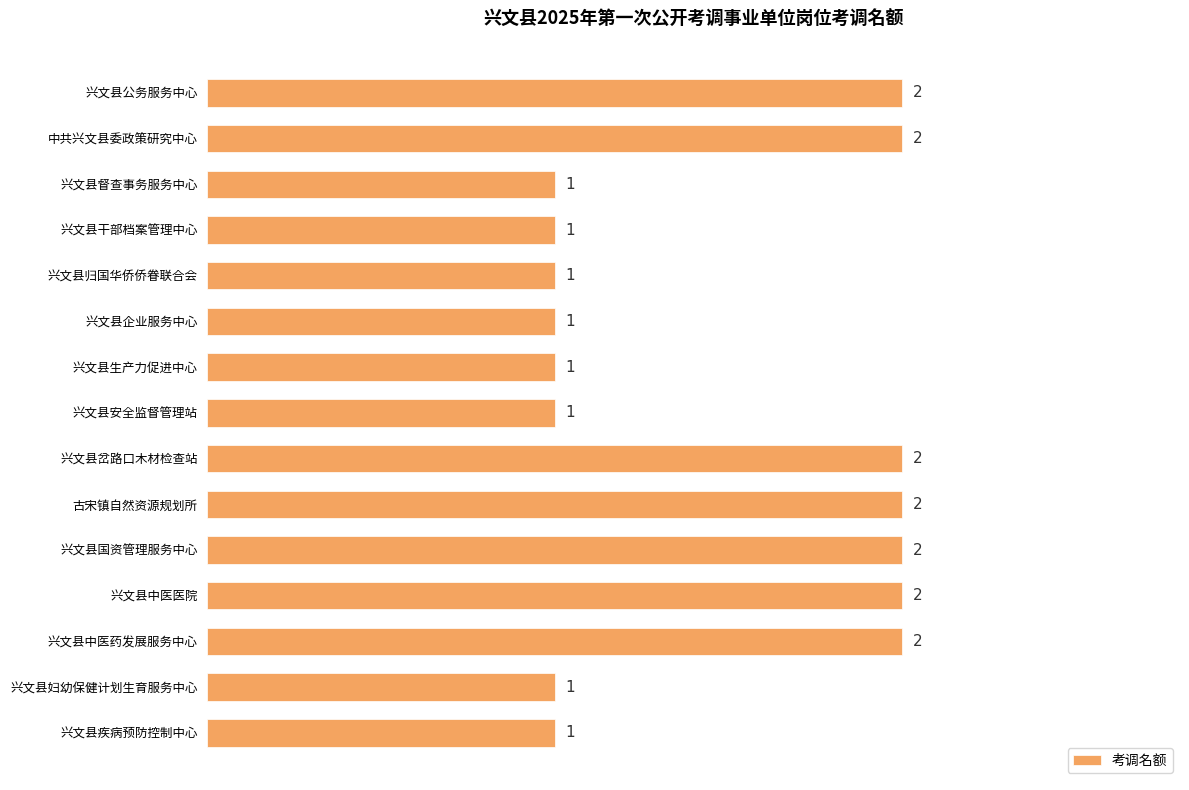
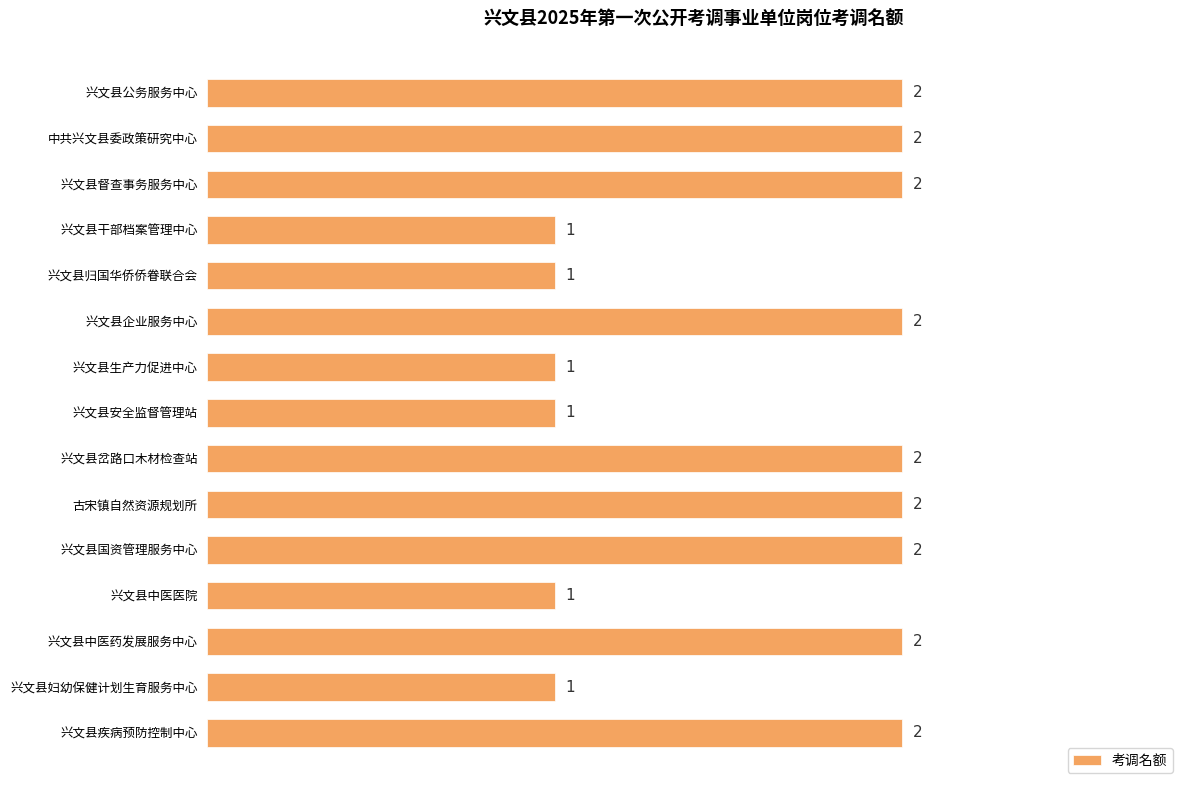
  {
    "兴文县公务服务中心": 2,
    "中共兴文县委政策研究中心": 2,
-   "兴文县督查事务服务中心": 1,
+   "兴文县督查事务服务中心": 2,
    "兴文县干部档案管理中心": 1,
    "兴文县归国华侨侨眷联合会": 1,
-   "兴文县企业服务中心": 1,
+   "兴文县企业服务中心": 2,
    "兴文县生产力促进中心": 1,
    "兴文县安全监督管理站": 1,
    "兴文县岔路口木材检查站": 2,
    "古宋镇自然资源规划所": 2,
    "兴文县国资管理服务中心": 2,
-   "兴文县中医医院": 2,
+   "兴文县中医医院": 1,
    "兴文县中医药发展服务中心": 2,
    "兴文县妇幼保健计划生育服务中心": 1,
-   "兴文县疾病预防控制中心": 1
+   "兴文县疾病预防控制中心": 2
  }
